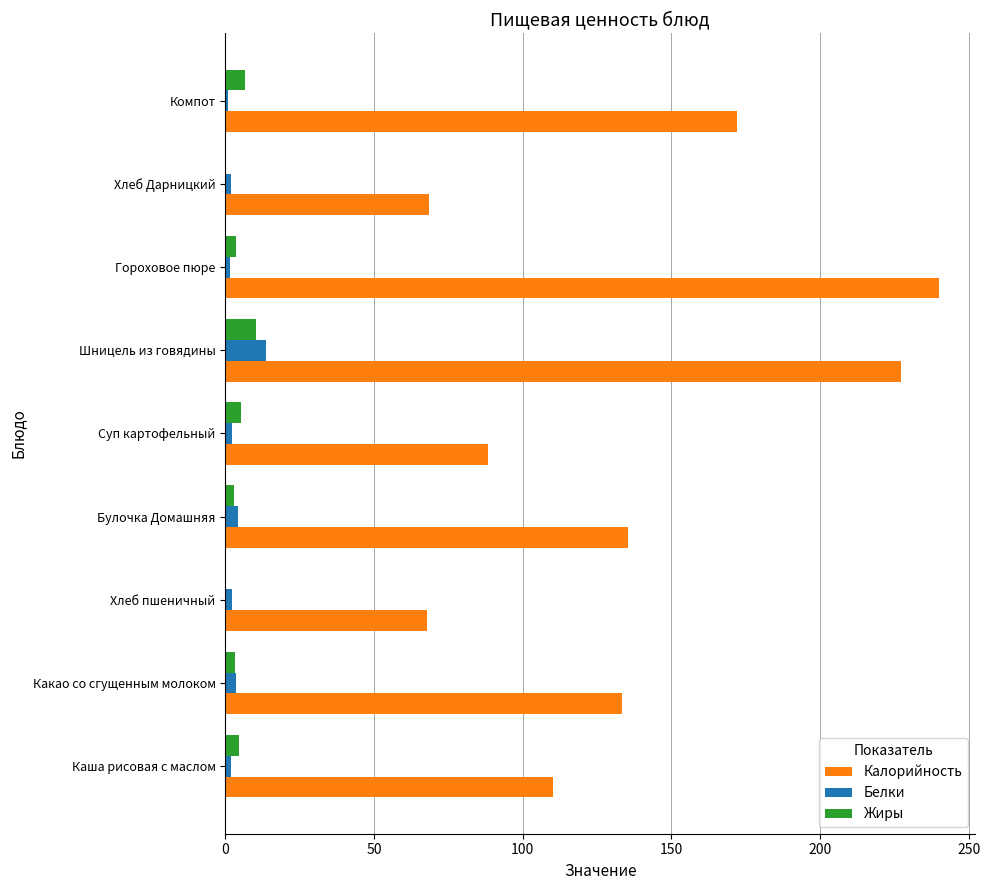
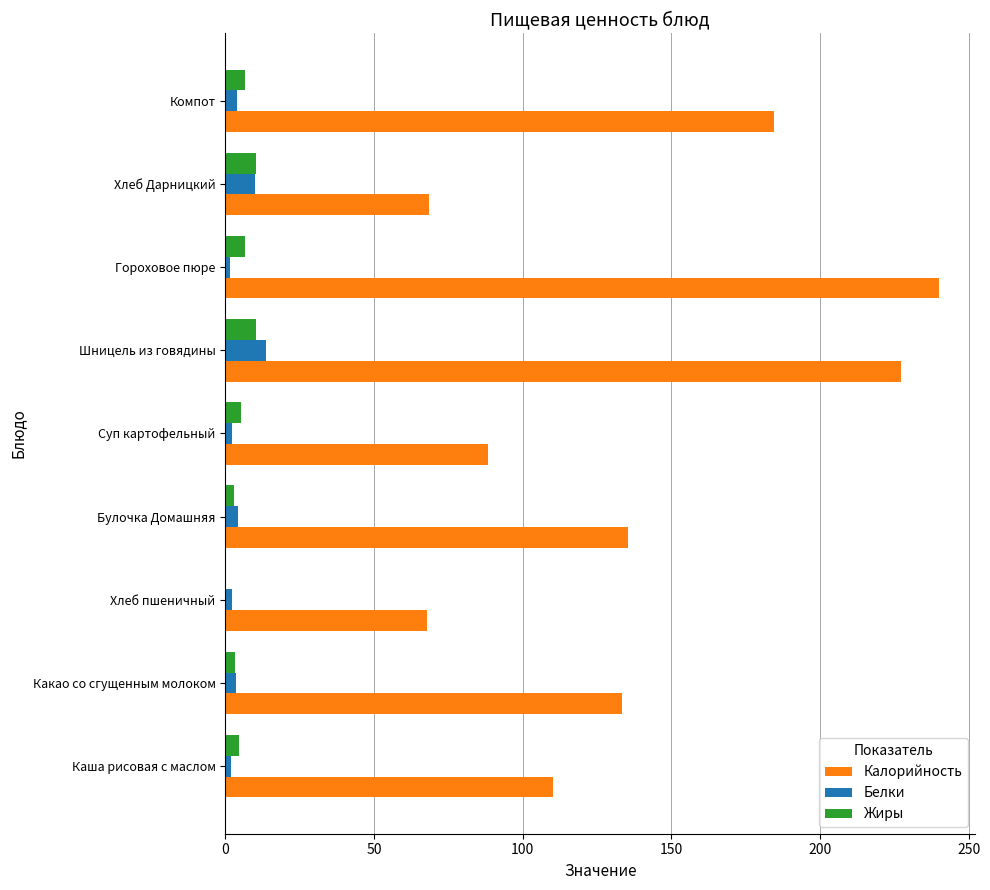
  {
    "Калорийность": {
-     "Компот": 172,
+     "Компот": 185,
      "Хлеб Дарницкий": 68,
      "Гороховое пюре": 240,
      "Шницель из говядины": 227,
      "Суп картофельный": 88,
      "Булочка Домашняя": 135,
      "Хлеб пшеничный": 68,
      "Какао со сгущенным молоком": 133,
      "Каша рисовая с маслом": 110
    },
    "Белки": {
-     "Компот": 1,
-     "Хлеб Дарницкий": 2,
+     "Компот": 4,
+     "Хлеб Дарницкий": 10,
      "Гороховое пюре": 2,
      "Шницель из говядины": 14,
      "Суп картофельный": 2,
      "Булочка Домашняя": 4,
      "Хлеб пшеничный": 2,
      "Какао со сгущенным молоком": 4,
      "Каша рисовая с маслом": 2
    },
    "Жиры": {
      "Компот": 7,
-     "Хлеб Дарницкий": 0,
-     "Гороховое пюре": 4,
+     "Хлеб Дарницкий": 10,
+     "Гороховое пюре": 7,
      "Шницель из говядины": 10,
      "Суп картофельный": 5,
      "Булочка Домашняя": 3,
      "Какао со сгущенным молоком": 3,
      "Каша рисовая с маслом": 5
    }
  }
